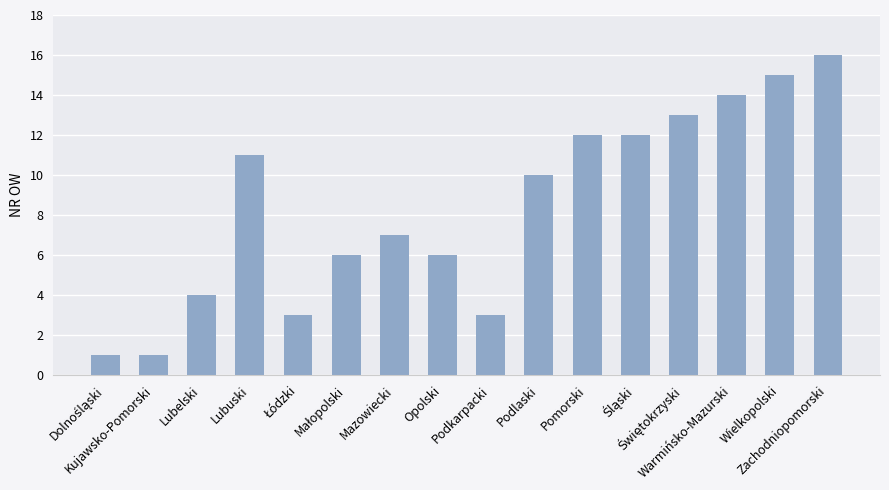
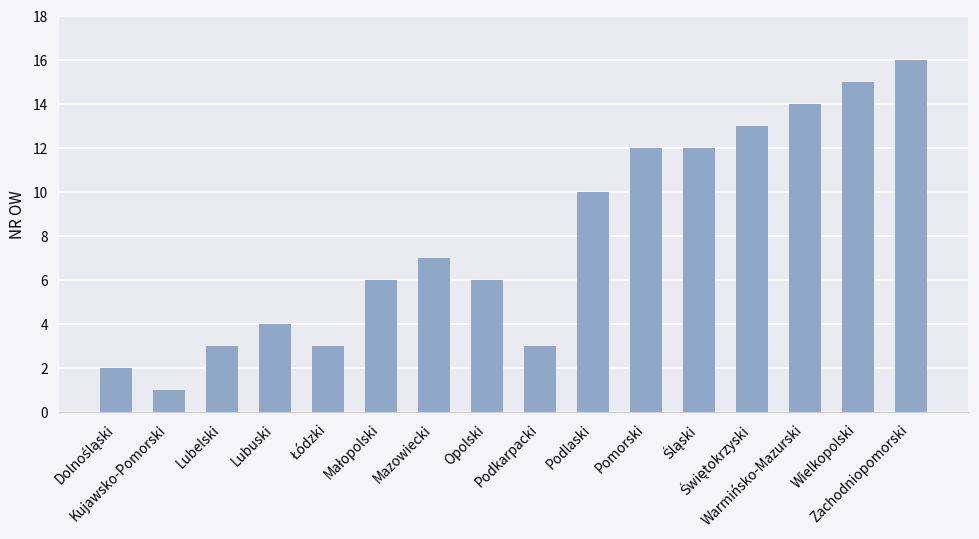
  {
-   "Dolnośląski": 1,
+   "Dolnośląski": 2,
    "Kujawsko-Pomorski": 1,
-   "Lubelski": 4,
-   "Lubuski": 11,
+   "Lubelski": 3,
+   "Lubuski": 4,
    "Łódzki": 3,
    "Małopolski": 6,
    "Mazowiecki": 7,
    "Opolski": 6,
    "Podkarpacki": 3,
    "Podlaski": 10,
    "Pomorski": 12,
    "Śląski": 12,
    "Świętokrzyski": 13,
    "Warmińsko-Mazurski": 14,
    "Wielkopolski": 15,
    "Zachodniopomorski": 16
  }
